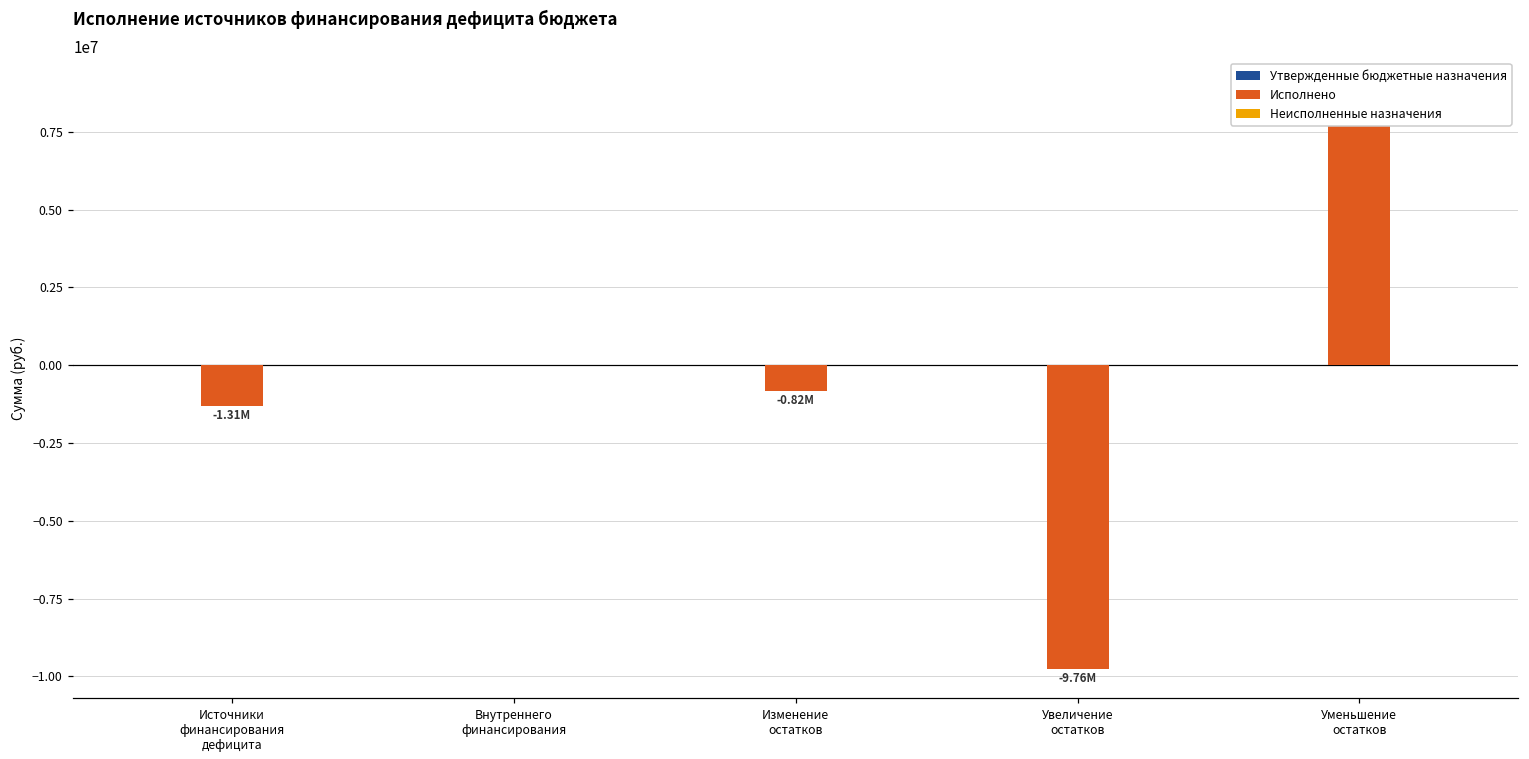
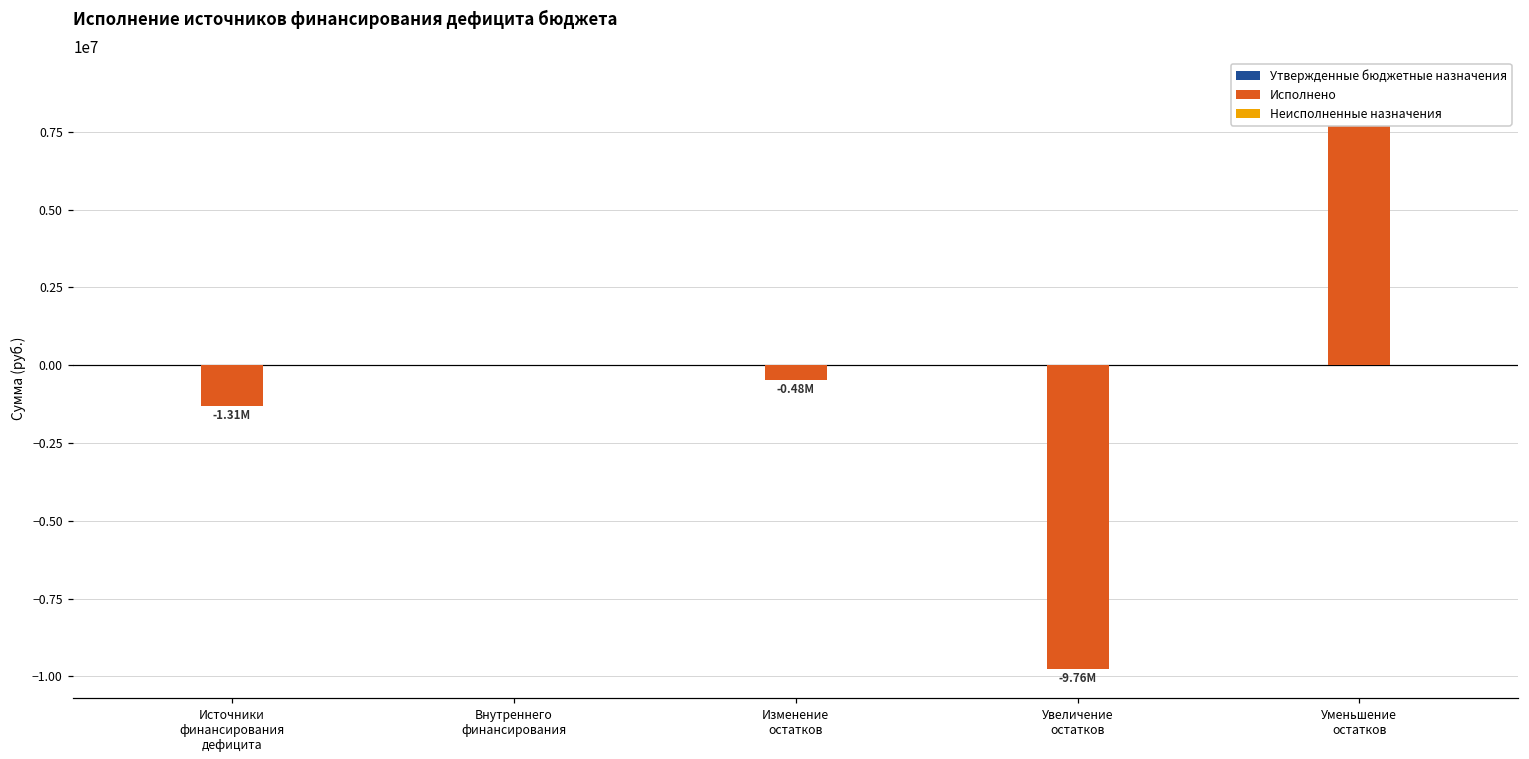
  {
    "Утвержденные бюджетные назначения": {
      "Источники финансирования дефицита": "0",
      "Внутреннего финансирования": "0",
      "Изменение остатков": "0",
      "Увеличение остатков": "0",
      "Уменьшение остатков": "0"
    },
    "Исполнено": {
      "Источники финансирования дефицита": "-1.31M",
-     "Изменение остатков": "-0.82M",
+     "Изменение остатков": "-0.48M",
      "Увеличение остатков": "-9.76M"
    },
    "Неисполненные назначения": {
      "Источники финансирования дефицита": "0",
      "Внутреннего финансирования": "0",
      "Изменение остатков": "0",
      "Увеличение остатков": "0",
      "Уменьшение остатков": "0"
    }
  }
